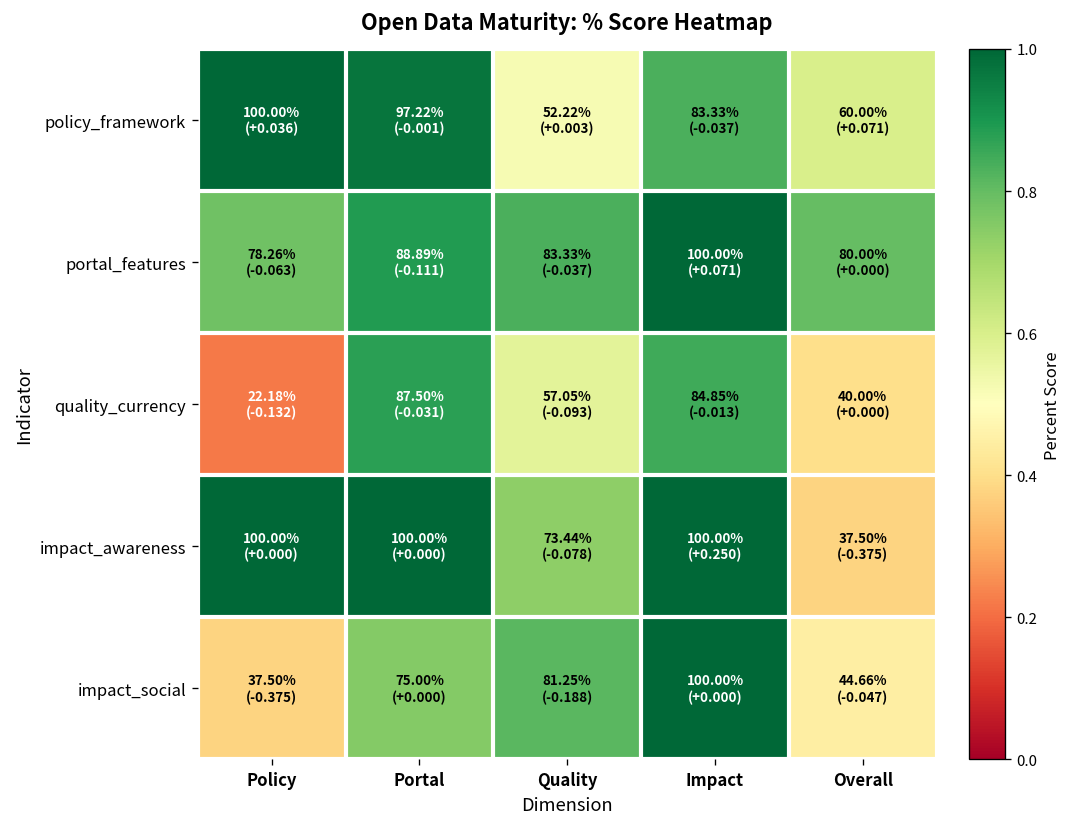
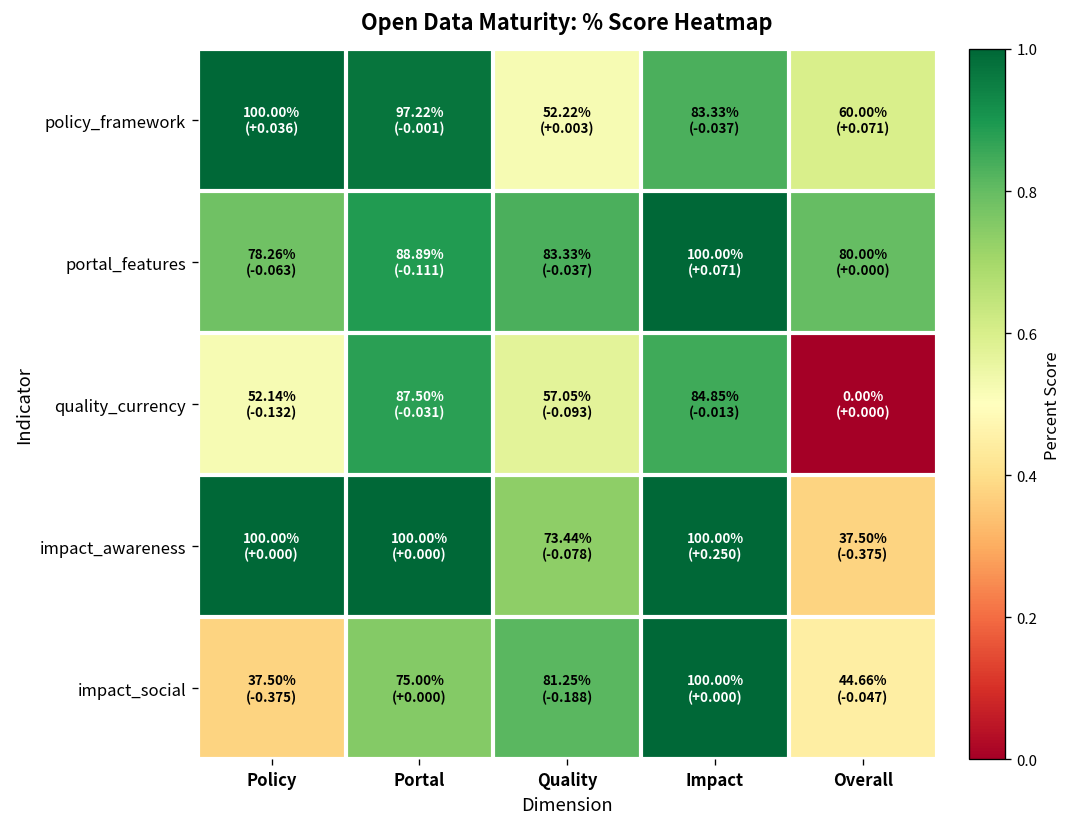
  {
    "quality_currency": {
-     "Policy": "22.18%",
-     "Overall": "40.00%"
+     "Policy": "52.14%",
+     "Overall": "0.00%"
    }
  }
